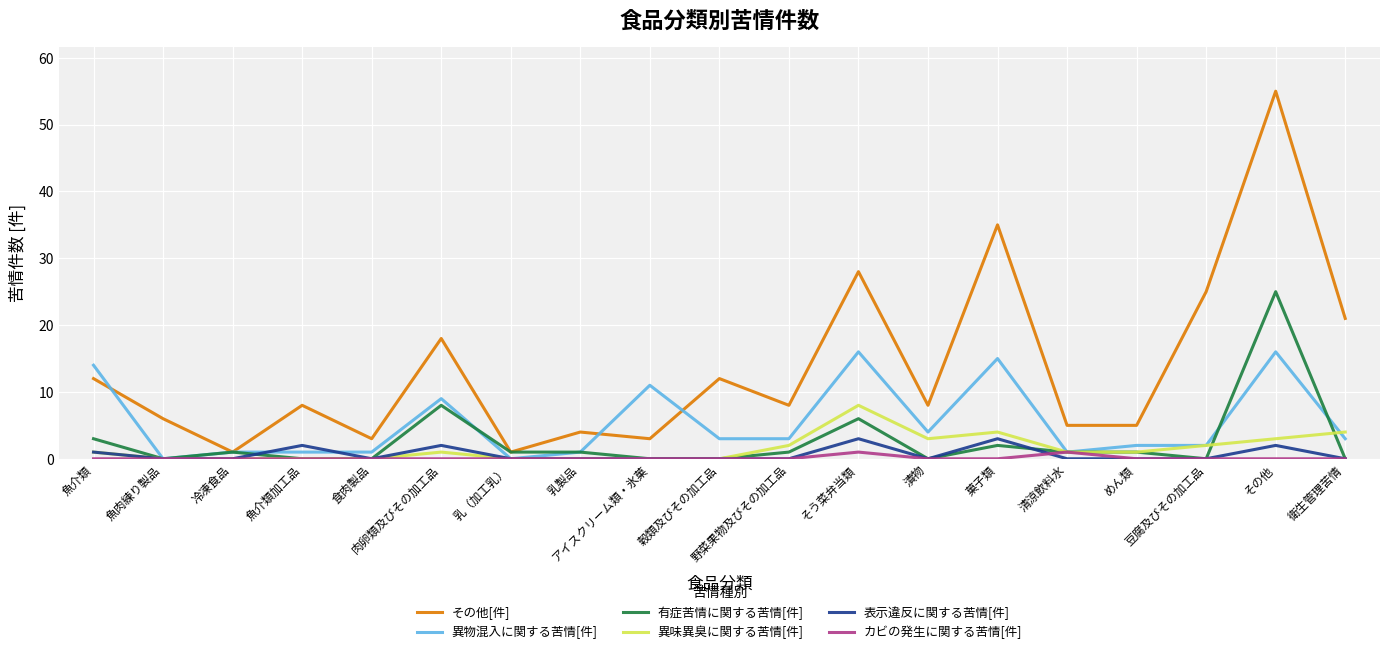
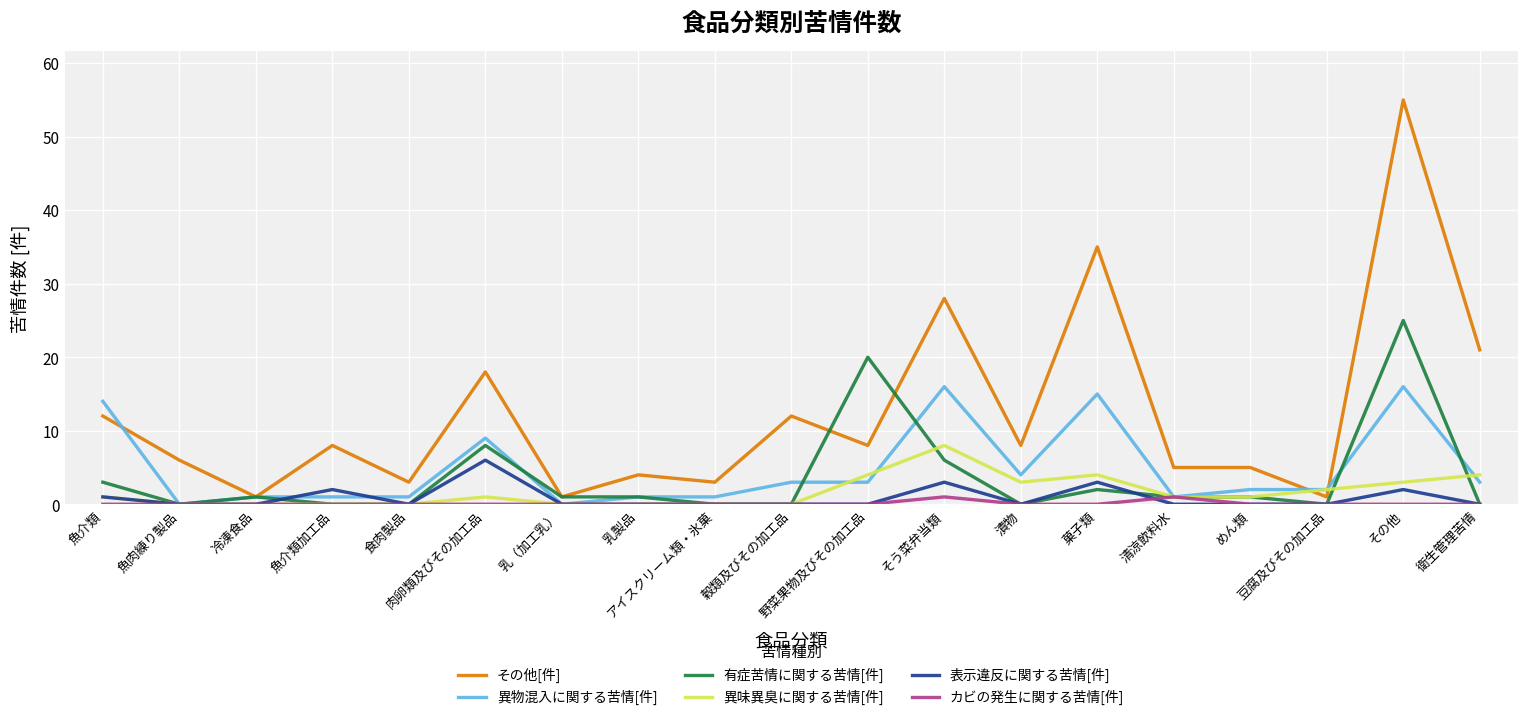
  {
    "その他[件]": {
      "魚介類": 12,
      "魚肉練り製品": 6,
      "魚介類加工品": 8,
      "食肉製品": 3,
      "肉卵類及びその加工品": 18,
      "乳製品": 4,
      "アイスクリーム類・氷菓": 3,
      "穀類及びその加工品": 12,
      "野菜果物及びその加工品": 8,
      "そう菜弁当類": 28,
      "漬物": 8,
      "菓子類": 35,
      "清涼飲料水": 5,
      "めん類": 5,
-     "豆腐及びその加工品": 25,
+     "豆腐及びその加工品": 1,
      "その他": 55,
      "衛生管理苦情": 21
    },
    "異物混入に関する苦情[件]": {
      "魚介類": 14,
      "魚介類加工品": 1,
      "食肉製品": 1,
      "肉卵類及びその加工品": 9,
-     "アイスクリーム類・氷菓": 11,
+     "アイスクリーム類・氷菓": 1,
      "穀類及びその加工品": 3,
      "野菜果物及びその加工品": 3,
      "そう菜弁当類": 16,
      "漬物": 4,
      "菓子類": 15,
      "めん類": 2,
      "その他": 16,
      "衛生管理苦情": 3
    },
    "有症苦情に関する苦情[件]": {
      "魚介類": 3,
      "肉卵類及びその加工品": 8,
-     "野菜果物及びその加工品": 1,
+     "野菜果物及びその加工品": 20,
      "そう菜弁当類": 6,
      "菓子類": 2,
      "その他": 25
    },
    "異味異臭に関する苦情[件]": {
      "肉卵類及びその加工品": 1,
-     "野菜果物及びその加工品": 2,
+     "野菜果物及びその加工品": 4,
      "そう菜弁当類": 8,
      "漬物": 3,
      "菓子類": 4,
      "その他": 3,
      "衛生管理苦情": 4
    },
    "表示違反に関する苦情[件]": {
      "魚介類加工品": 2,
-     "肉卵類及びその加工品": 2,
+     "肉卵類及びその加工品": 6,
      "そう菜弁当類": 3,
      "菓子類": 3,
      "清涼飲料水": 0,
      "その他": 2
    },
    "カビの発生に関する苦情[件]": {
      "魚介類": 0,
      "肉卵類及びその加工品": 0,
      "そう菜弁当類": 1,
      "菓子類": 0,
      "その他": 0
    }
  }
